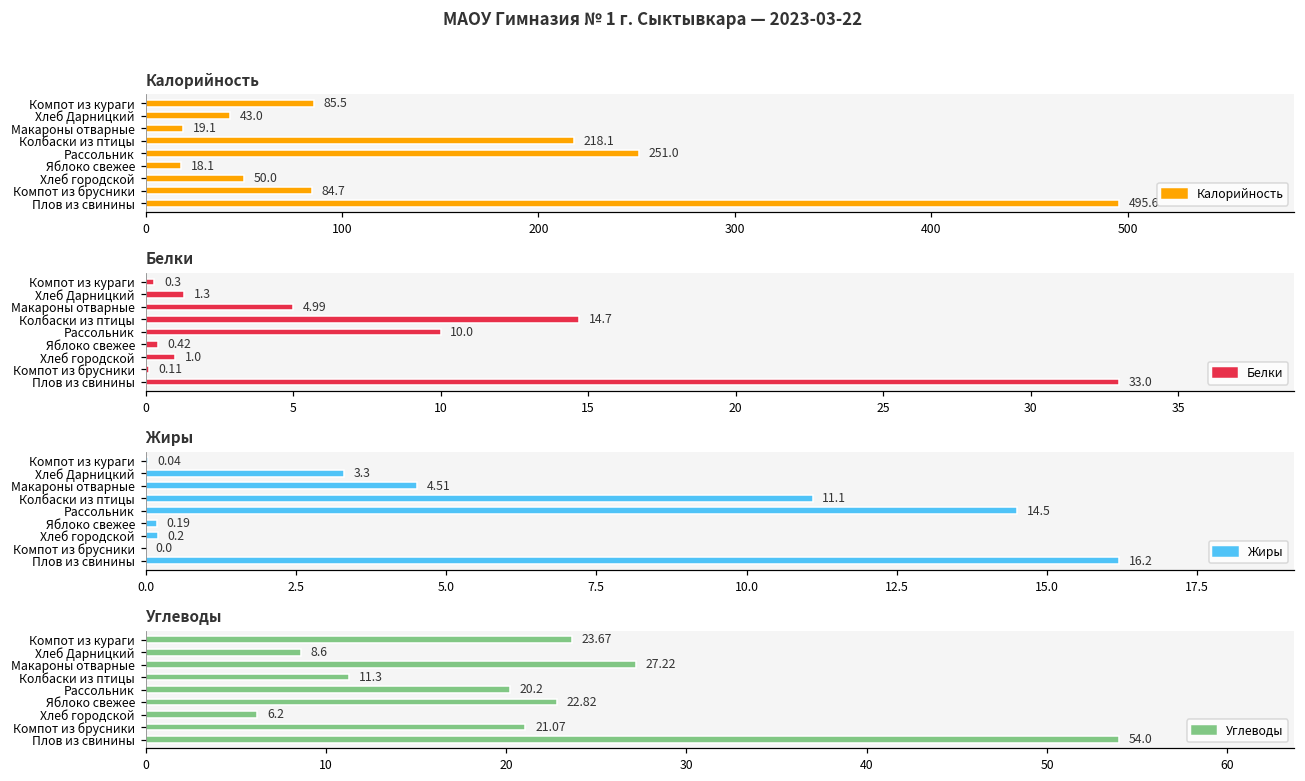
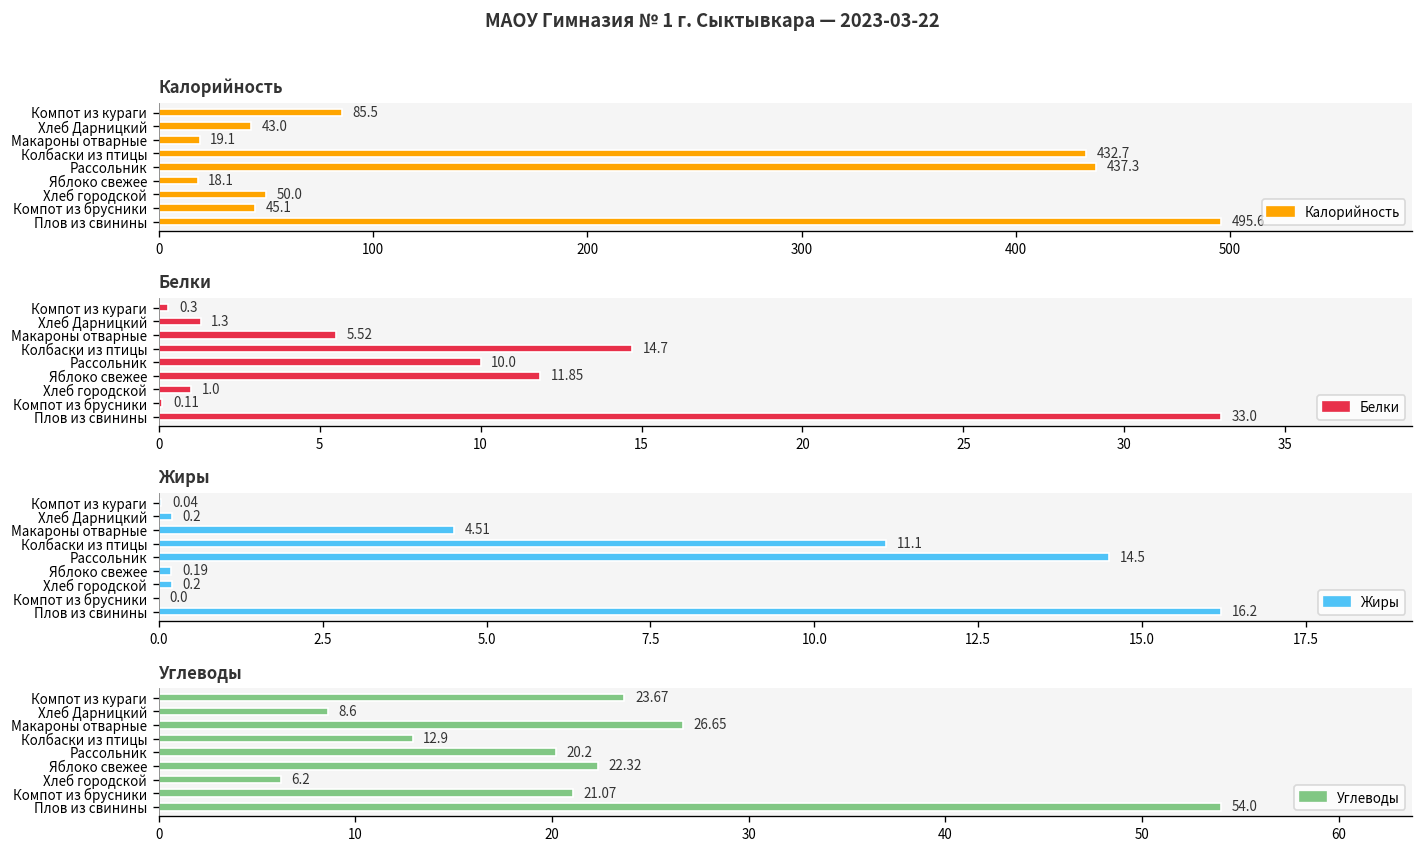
  {
    "Калорийность": {
      "Компот из кураги": 85.5,
      "Хлеб Дарницкий": 43.0,
      "Макароны отварные": 19.1,
-     "Колбаски из птицы": 218.1,
-     "Рассольник": 251.0,
+     "Колбаски из птицы": 432.7,
+     "Рассольник": 437.3,
      "Яблоко свежее": 18.1,
      "Хлеб городской": 50.0,
-     "Компот из брусники": 84.7
+     "Компот из брусники": 45.1
    },
    "Белки": {
      "Компот из кураги": 0.3,
      "Хлеб Дарницкий": 1.3,
-     "Макароны отварные": 4.99,
+     "Макароны отварные": 5.52,
      "Колбаски из птицы": 14.7,
      "Рассольник": 10.0,
-     "Яблоко свежее": 0.42,
+     "Яблоко свежее": 11.85,
      "Хлеб городской": 1.0,
      "Компот из брусники": 0.11,
      "Плов из свинины": 33.0
    },
    "Жиры": {
      "Компот из кураги": 0.04,
-     "Хлеб Дарницкий": 3.3,
+     "Хлеб Дарницкий": 0.2,
      "Макароны отварные": 4.51,
      "Колбаски из птицы": 11.1,
      "Рассольник": 14.5,
      "Яблоко свежее": 0.19,
      "Хлеб городской": 0.2,
      "Компот из брусники": 0.0,
      "Плов из свинины": 16.2
    },
    "Углеводы": {
      "Компот из кураги": 23.67,
      "Хлеб Дарницкий": 8.6,
-     "Макароны отварные": 27.22,
-     "Колбаски из птицы": 11.3,
+     "Макароны отварные": 26.65,
+     "Колбаски из птицы": 12.9,
      "Рассольник": 20.2,
-     "Яблоко свежее": 22.82,
+     "Яблоко свежее": 22.32,
      "Хлеб городской": 6.2,
      "Компот из брусники": 21.07,
      "Плов из свинины": 54.0
    }
  }
